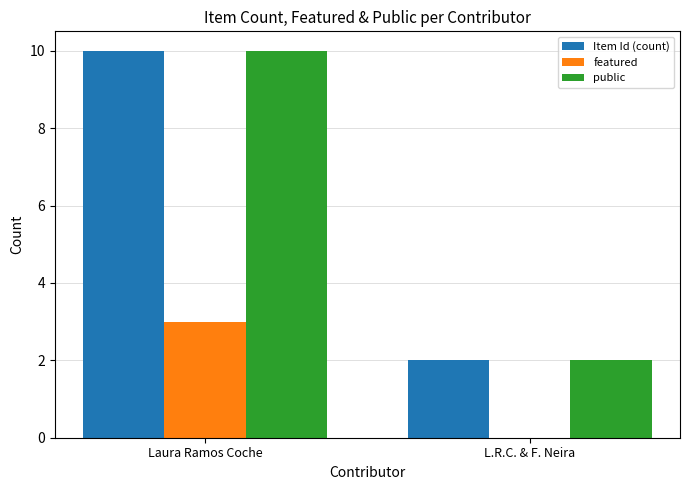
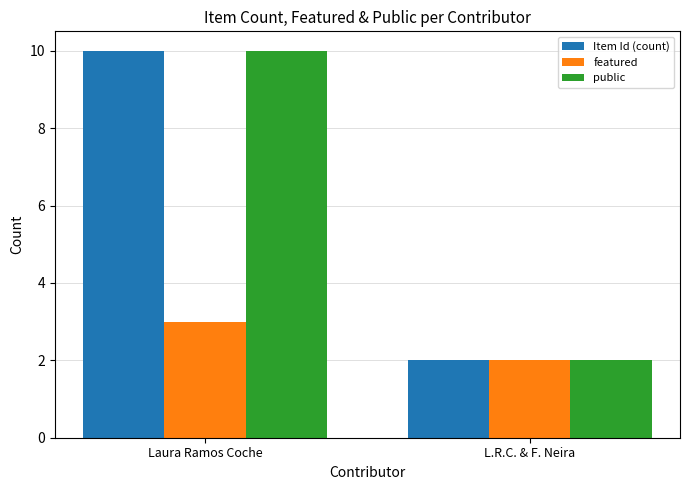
  {
    "Item Id (count)": {
      "Laura Ramos Coche": 10,
      "L.R.C. & F. Neira": 2
    },
    "featured": {
      "Laura Ramos Coche": 3,
-     "L.R.C. & F. Neira": 0
+     "L.R.C. & F. Neira": 2
    },
    "public": {
      "Laura Ramos Coche": 10,
      "L.R.C. & F. Neira": 2
    }
  }
